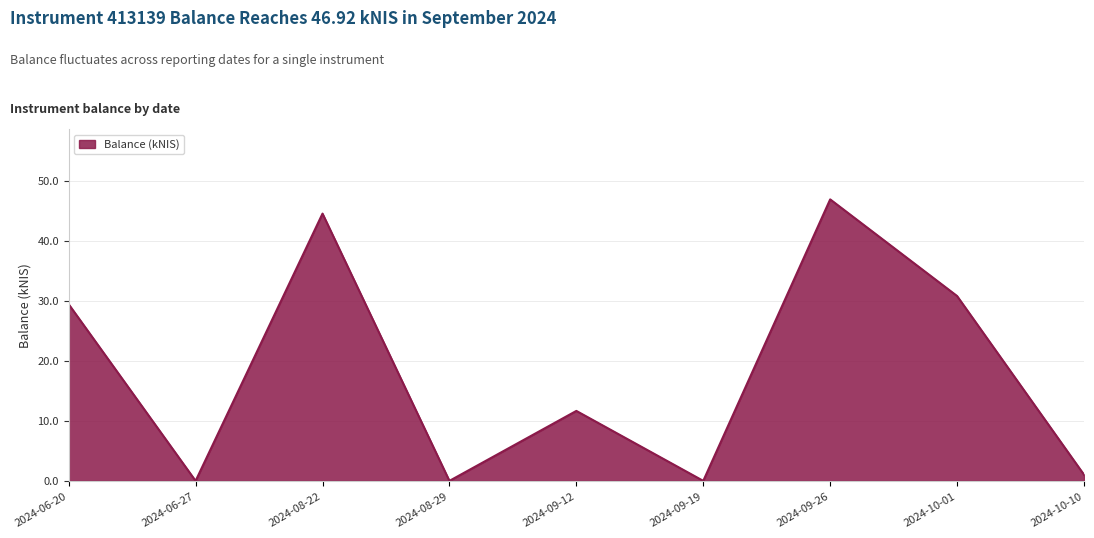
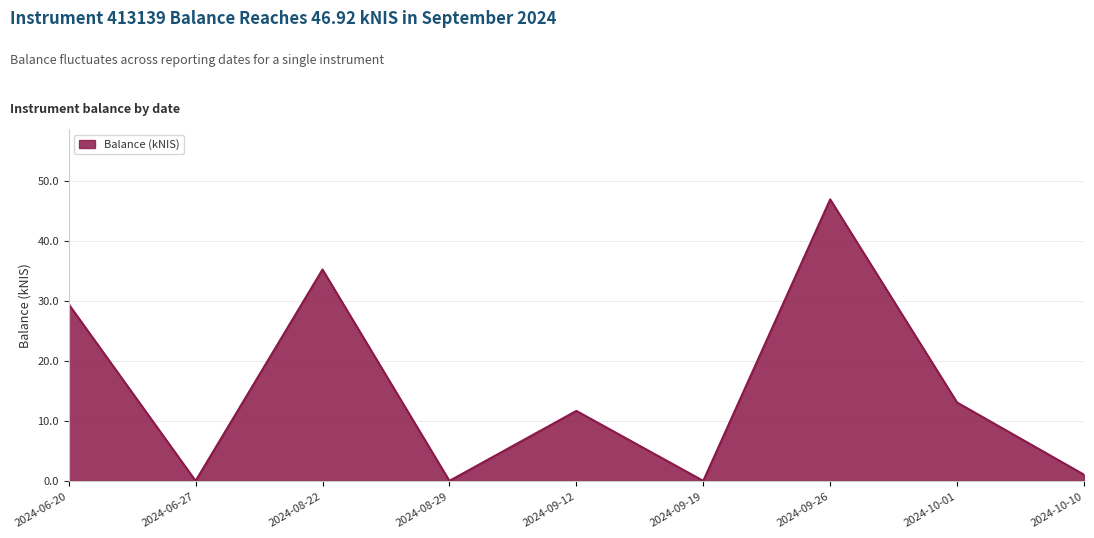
  {
    "2024-06-20": 29,
    "2024-06-27": 0,
-   "2024-08-22": 45,
+   "2024-08-22": 35,
    "2024-08-29": 0,
    "2024-09-12": 12,
    "2024-09-19": 0,
    "2024-09-26": 47,
-   "2024-10-01": 31,
+   "2024-10-01": 13,
    "2024-10-10": 1
  }
